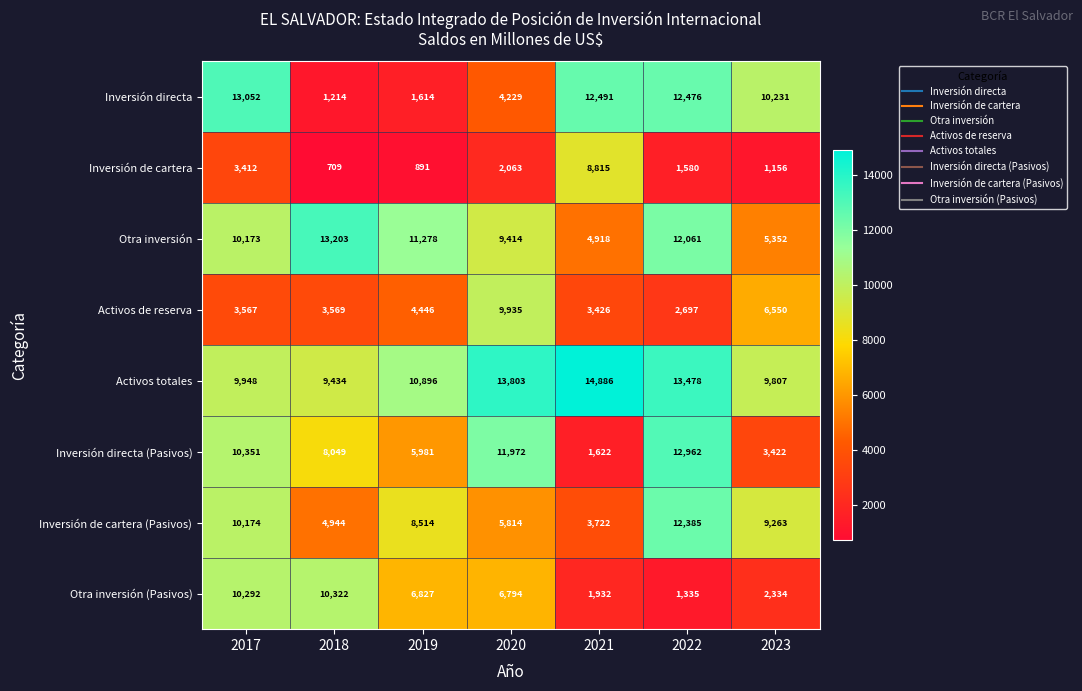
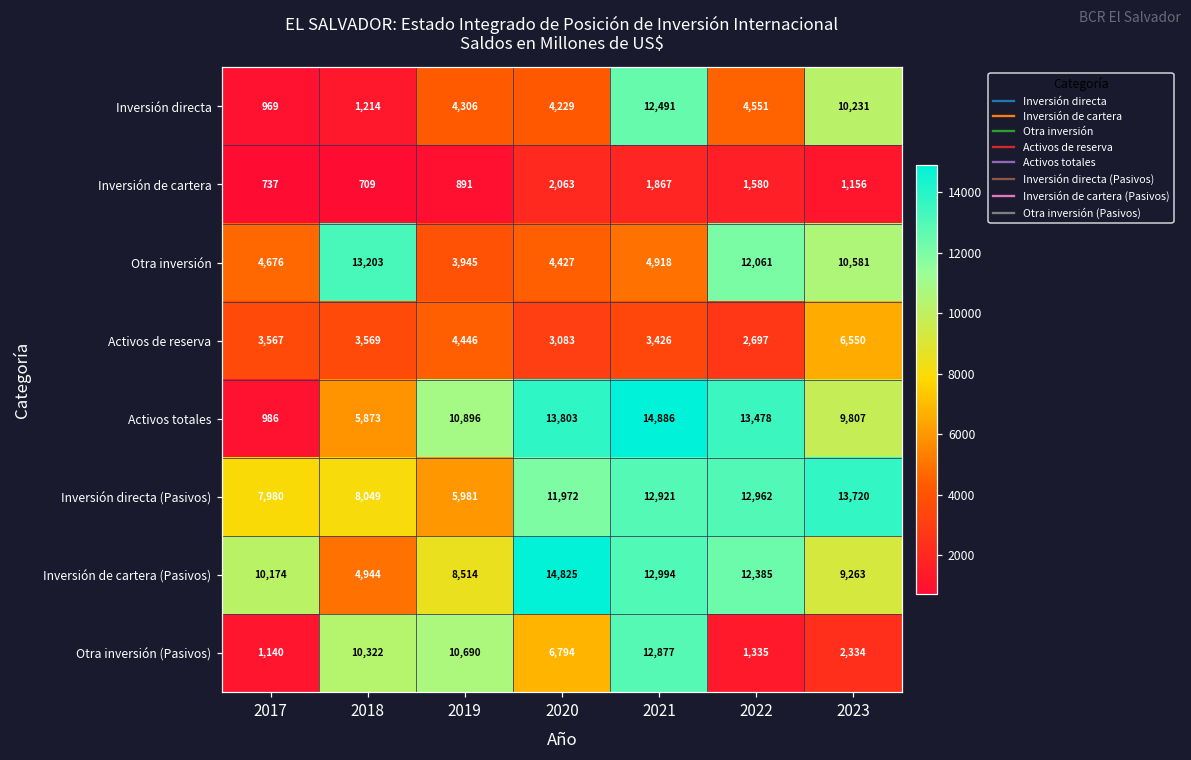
  {
    "Inversión directa": {
-     "2017": "13,052",
+     "2017": "969",
      "2018": "1,214",
-     "2019": "1,614",
+     "2019": "4,306",
      "2020": "4,229",
      "2021": "12,491",
-     "2022": "12,476",
+     "2022": "4,551",
      "2023": "10,231"
    },
    "Inversión de cartera": {
-     "2017": "3,412",
+     "2017": "737",
      "2018": "709",
      "2019": "891",
      "2020": "2,063",
-     "2021": "8,815",
+     "2021": "1,867",
      "2022": "1,580",
      "2023": "1,156"
    },
    "Otra inversión": {
-     "2017": "10,173",
+     "2017": "4,676",
      "2018": "13,203",
-     "2019": "11,278",
-     "2020": "9,414",
+     "2019": "3,945",
+     "2020": "4,427",
      "2021": "4,918",
      "2022": "12,061",
-     "2023": "5,352"
+     "2023": "10,581"
    },
    "Activos de reserva": {
      "2017": "3,567",
      "2018": "3,569",
      "2019": "4,446",
-     "2020": "9,935",
+     "2020": "3,083",
      "2021": "3,426",
      "2022": "2,697",
      "2023": "6,550"
    },
    "Activos totales": {
-     "2017": "9,948",
-     "2018": "9,434",
+     "2017": "986",
+     "2018": "5,873",
      "2019": "10,896",
      "2020": "13,803",
      "2021": "14,886",
      "2022": "13,478",
      "2023": "9,807"
    },
    "Inversión directa (Pasivos)": {
-     "2017": "10,351",
+     "2017": "7,980",
      "2018": "8,049",
      "2019": "5,981",
      "2020": "11,972",
-     "2021": "1,622",
+     "2021": "12,921",
      "2022": "12,962",
-     "2023": "3,422"
+     "2023": "13,720"
    },
    "Inversión de cartera (Pasivos)": {
      "2017": "10,174",
      "2018": "4,944",
      "2019": "8,514",
-     "2020": "5,814",
-     "2021": "3,722",
+     "2020": "14,825",
+     "2021": "12,994",
      "2022": "12,385",
      "2023": "9,263"
    },
    "Otra inversión (Pasivos)": {
-     "2017": "10,292",
+     "2017": "1,140",
      "2018": "10,322",
-     "2019": "6,827",
+     "2019": "10,690",
      "2020": "6,794",
-     "2021": "1,932",
+     "2021": "12,877",
      "2022": "1,335",
      "2023": "2,334"
    }
  }
